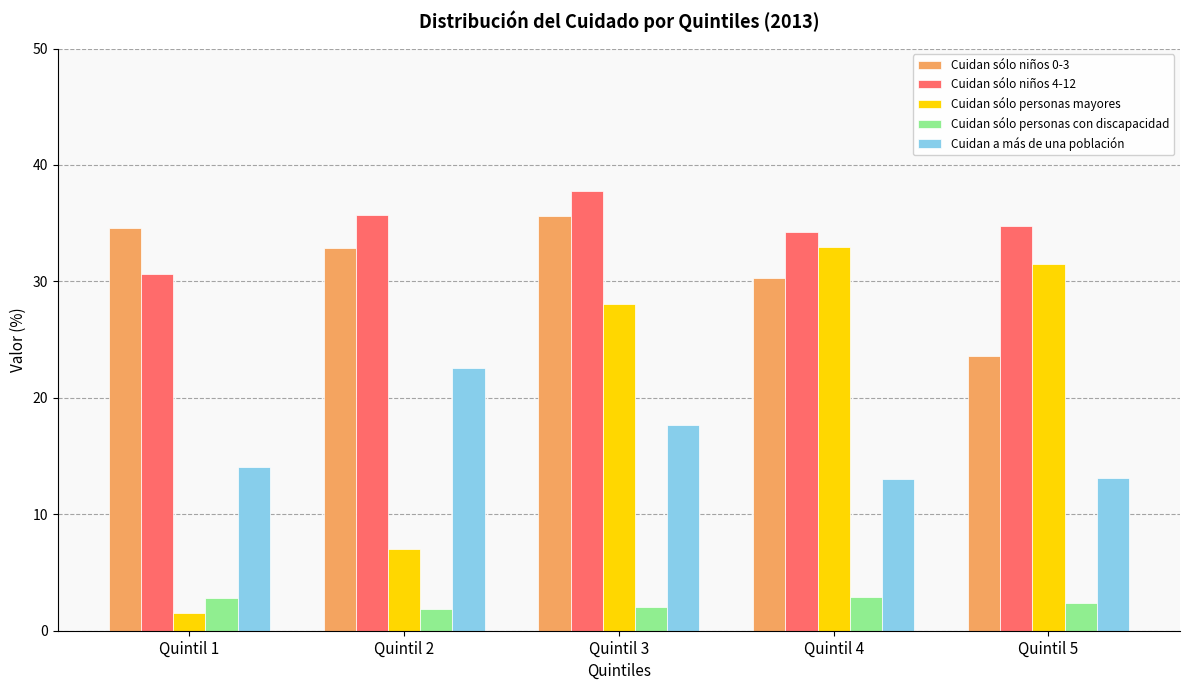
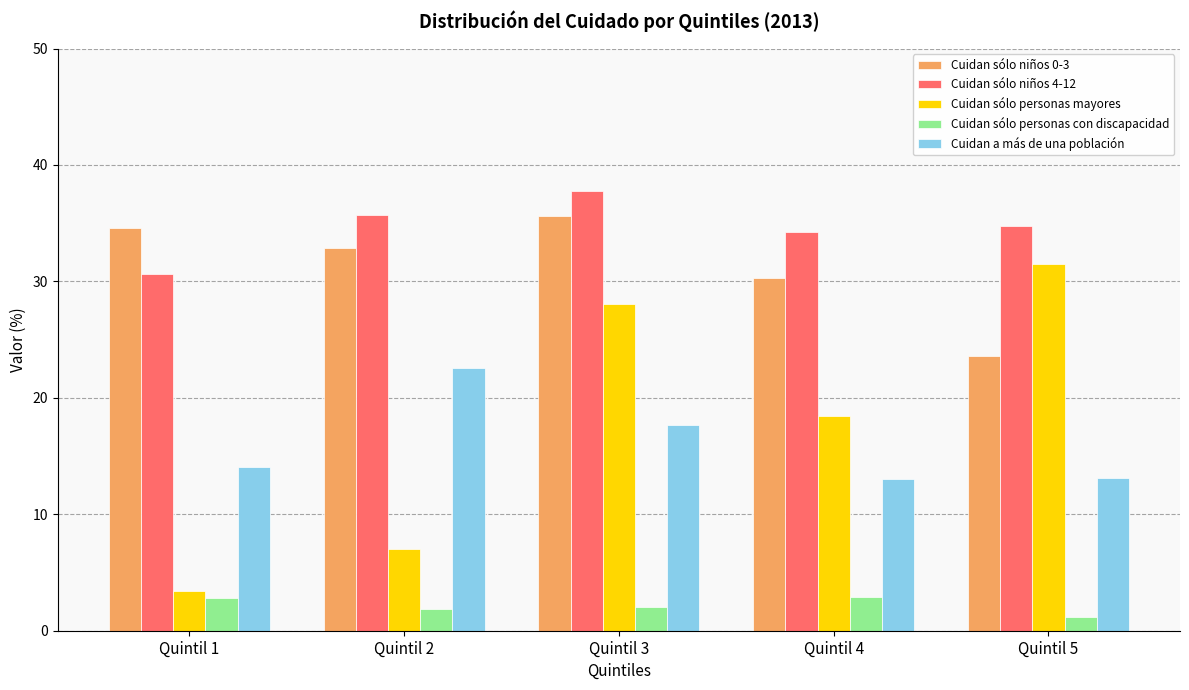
  {
    "Cuidan sólo personas mayores": {
-     "Quintil 1": 1.5,
+     "Quintil 1": 3.4,
      "Quintil 2": 7.0,
      "Quintil 3": 28.1,
-     "Quintil 4": 33.0,
+     "Quintil 4": 18.5,
      "Quintil 5": 31.5
    },
    "Cuidan sólo personas con discapacidad": {
      "Quintil 1": 2.8,
      "Quintil 2": 1.9,
      "Quintil 3": 2.0,
      "Quintil 4": 2.9,
-     "Quintil 5": 2.4
+     "Quintil 5": 1.2
    },
    "Cuidan a más de una población": {
      "Quintil 1": 14.1,
      "Quintil 2": 22.6,
      "Quintil 3": 17.7,
      "Quintil 4": 13.0,
      "Quintil 5": 13.1
    }
  }
